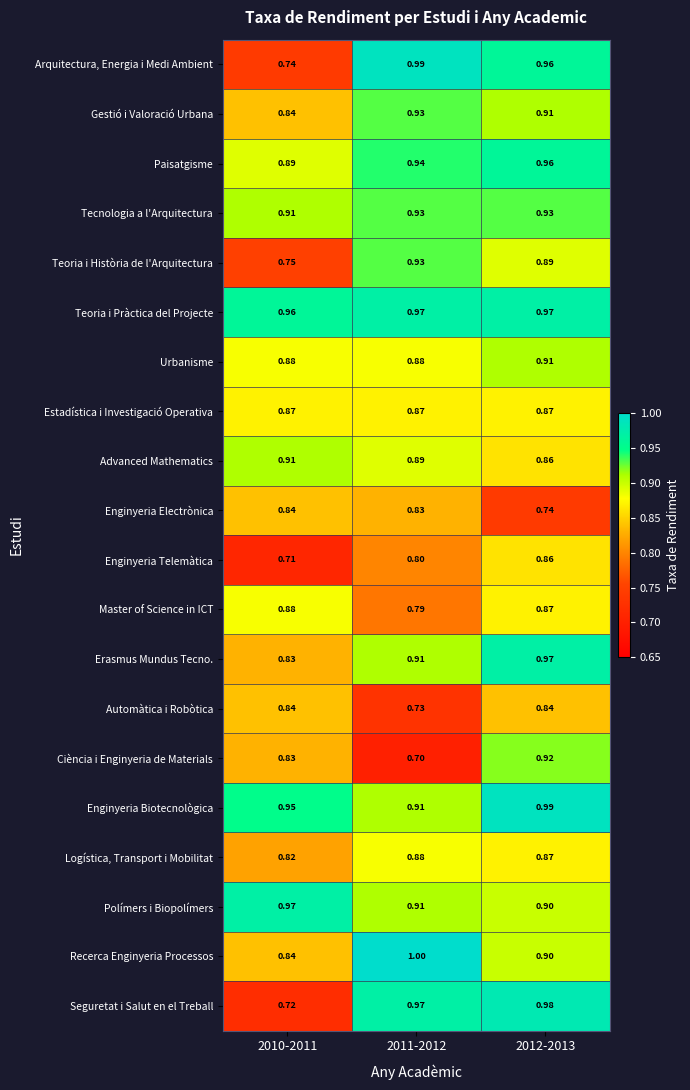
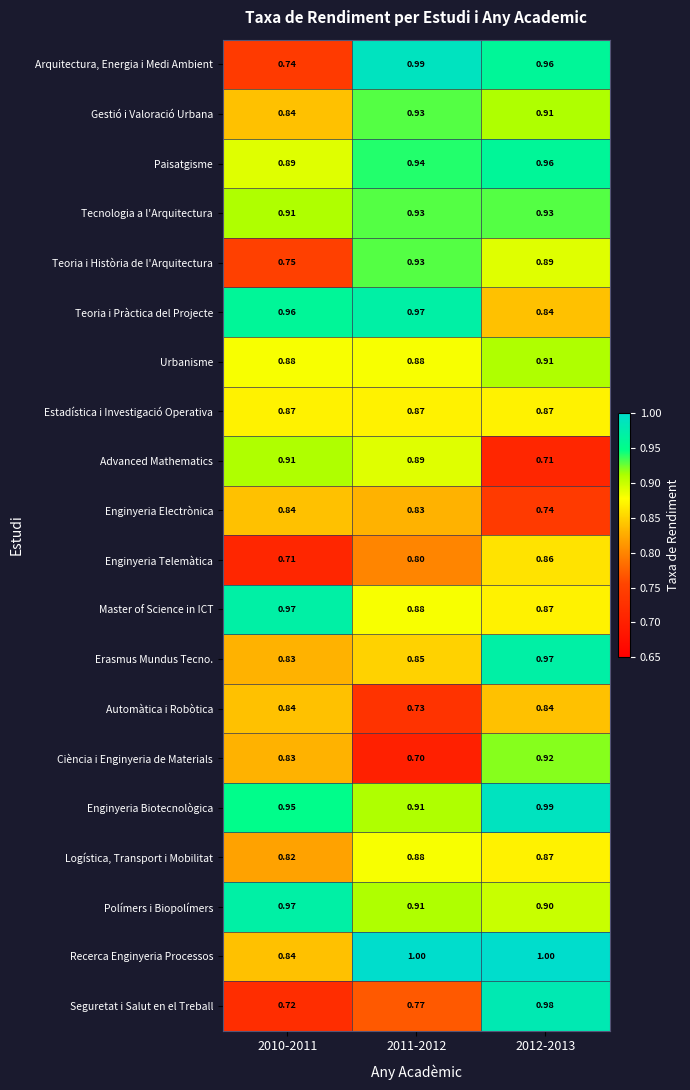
  {
    "Arquitectura, Energia i Medi Ambient": {
      "2010-2011": 0.74,
      "2011-2012": 0.99,
      "2012-2013": 0.96
    },
    "Gestió i Valoració Urbana": {
      "2010-2011": 0.84,
      "2011-2012": 0.93,
      "2012-2013": 0.91
    },
    "Paisatgisme": {
      "2010-2011": 0.89,
      "2011-2012": 0.94,
      "2012-2013": 0.96
    },
    "Tecnologia a l'Arquitectura": {
      "2010-2011": 0.91,
      "2011-2012": 0.93,
      "2012-2013": 0.93
    },
    "Teoria i Història de l'Arquitectura": {
      "2010-2011": 0.75,
      "2011-2012": 0.93,
      "2012-2013": 0.89
    },
    "Teoria i Pràctica del Projecte": {
      "2010-2011": 0.96,
      "2011-2012": 0.97,
-     "2012-2013": 0.97
+     "2012-2013": 0.84
    },
    "Urbanisme": {
      "2010-2011": 0.88,
      "2011-2012": 0.88,
      "2012-2013": 0.91
    },
    "Estadística i Investigació Operativa": {
      "2010-2011": 0.87,
      "2011-2012": 0.87,
      "2012-2013": 0.87
    },
    "Advanced Mathematics": {
      "2010-2011": 0.91,
      "2011-2012": 0.89,
-     "2012-2013": 0.86
+     "2012-2013": 0.71
    },
    "Enginyeria Electrònica": {
      "2010-2011": 0.84,
      "2011-2012": 0.83,
      "2012-2013": 0.74
    },
    "Enginyeria Telemàtica": {
      "2010-2011": 0.71,
      "2011-2012": 0.80,
      "2012-2013": 0.86
    },
    "Master of Science in ICT": {
-     "2010-2011": 0.88,
-     "2011-2012": 0.79,
+     "2010-2011": 0.97,
+     "2011-2012": 0.88,
      "2012-2013": 0.87
    },
    "Erasmus Mundus Tecno.": {
      "2010-2011": 0.83,
-     "2011-2012": 0.91,
+     "2011-2012": 0.85,
      "2012-2013": 0.97
    },
    "Automàtica i Robòtica": {
      "2010-2011": 0.84,
      "2011-2012": 0.73,
      "2012-2013": 0.84
    },
    "Ciència i Enginyeria de Materials": {
      "2010-2011": 0.83,
      "2011-2012": 0.70,
      "2012-2013": 0.92
    },
    "Enginyeria Biotecnològica": {
      "2010-2011": 0.95,
      "2011-2012": 0.91,
      "2012-2013": 0.99
    },
    "Logística, Transport i Mobilitat": {
      "2010-2011": 0.82,
      "2011-2012": 0.88,
      "2012-2013": 0.87
    },
    "Polímers i Biopolímers": {
      "2010-2011": 0.97,
      "2011-2012": 0.91,
      "2012-2013": 0.90
    },
    "Recerca Enginyeria Processos": {
      "2010-2011": 0.84,
      "2011-2012": 1.00,
-     "2012-2013": 0.90
+     "2012-2013": 1.00
    },
    "Seguretat i Salut en el Treball": {
      "2010-2011": 0.72,
-     "2011-2012": 0.97,
+     "2011-2012": 0.77,
      "2012-2013": 0.98
    }
  }
